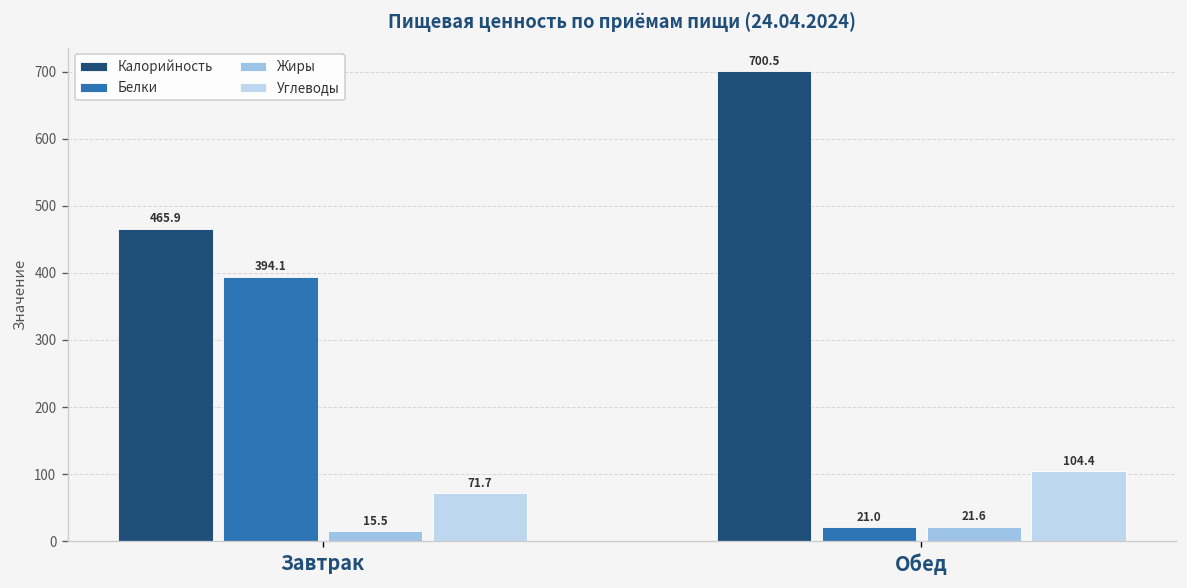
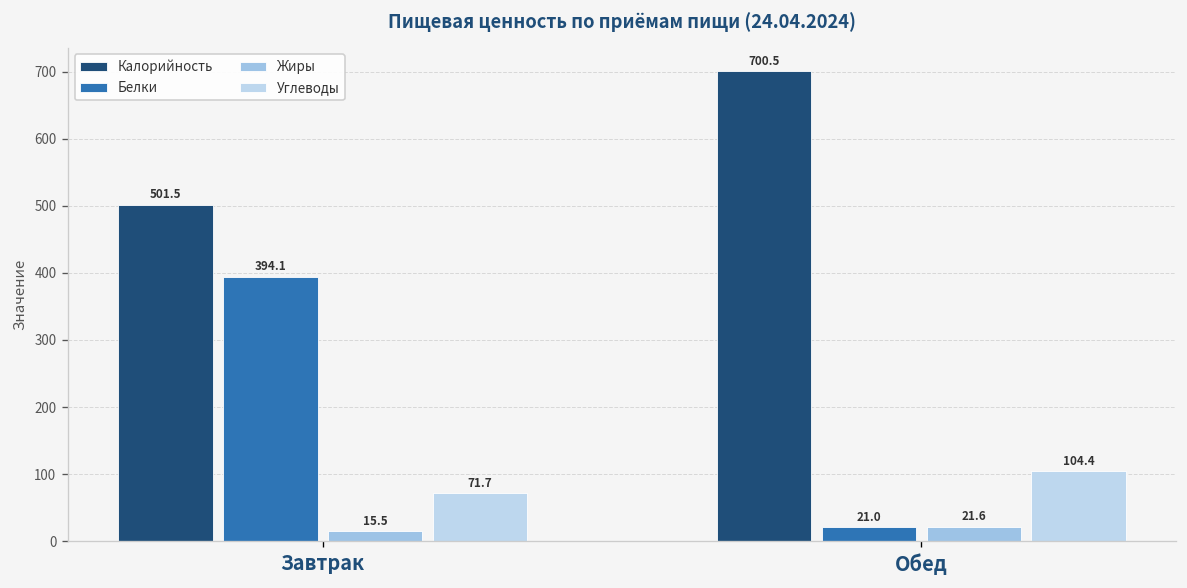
  {
    "Калорийность": {
-     "Завтрак": 465.9,
+     "Завтрак": 501.5,
      "Обед": 700.5
    },
    "Белки": {
      "Завтрак": 394.1,
      "Обед": 21.0
    }
  }
